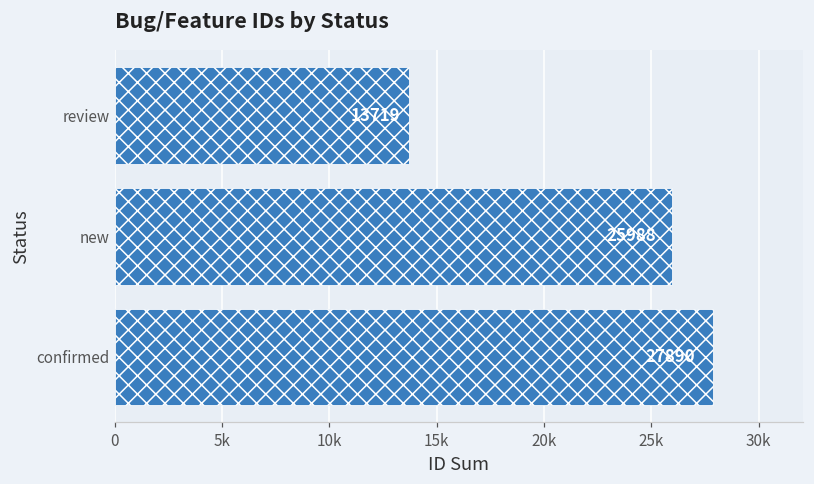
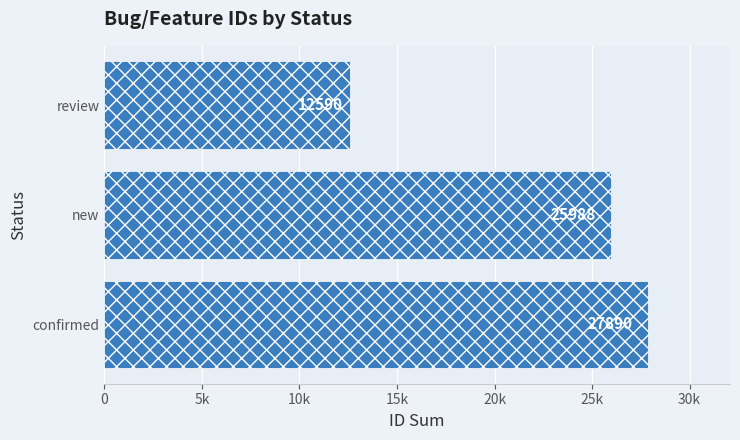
  {
-   "review": 13719,
+   "review": 12590,
    "new": 25988,
    "confirmed": 27890
  }
